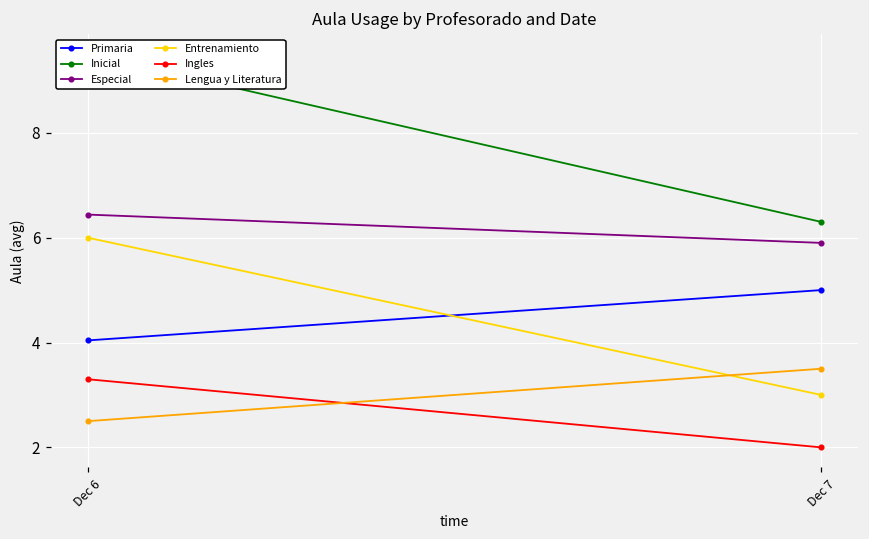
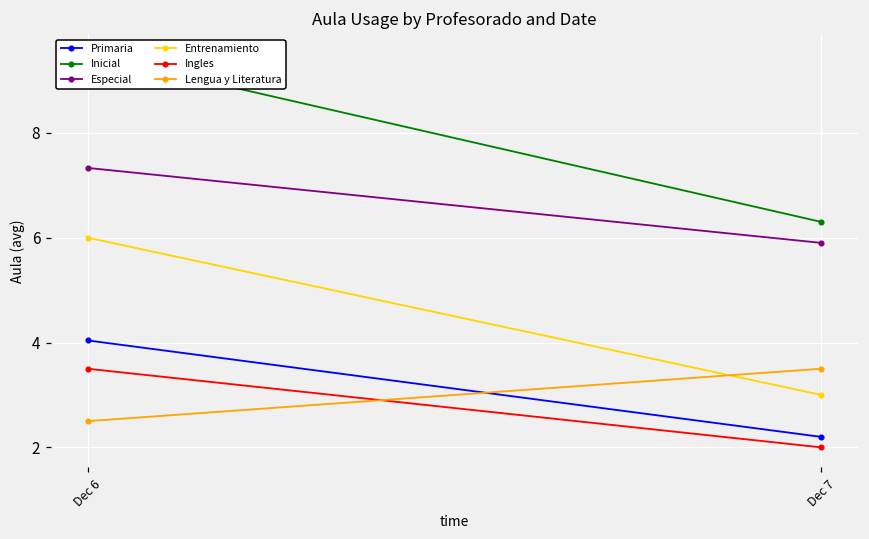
  {
    "Primaria": {
      "Dec 6": 4.0,
-     "Dec 7": 5.0
+     "Dec 7": 2.2
    },
    "Inicial": {
      "Dec 7": 6.3
    },
    "Especial": {
-     "Dec 6": 6.4,
+     "Dec 6": 7.3,
      "Dec 7": 5.9
    },
    "Ingles": {
-     "Dec 6": 3.3,
+     "Dec 6": 3.5,
      "Dec 7": 2.0
    }
  }
